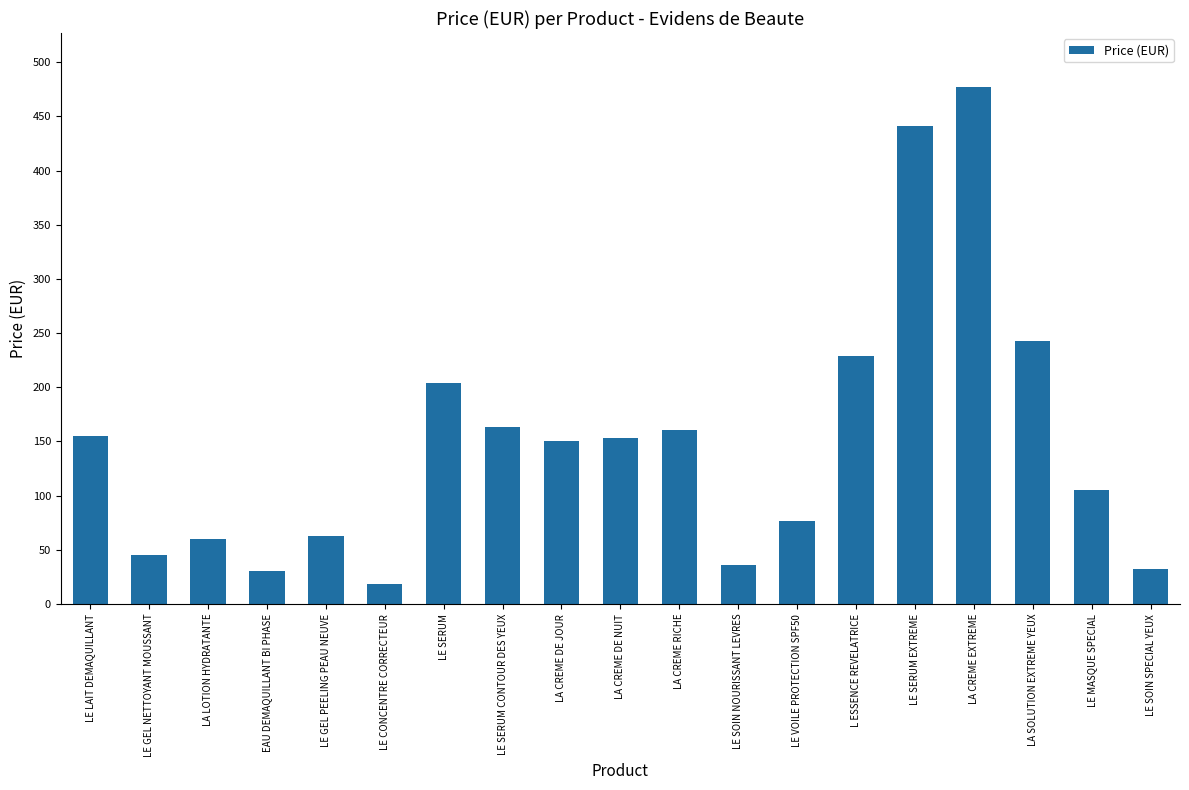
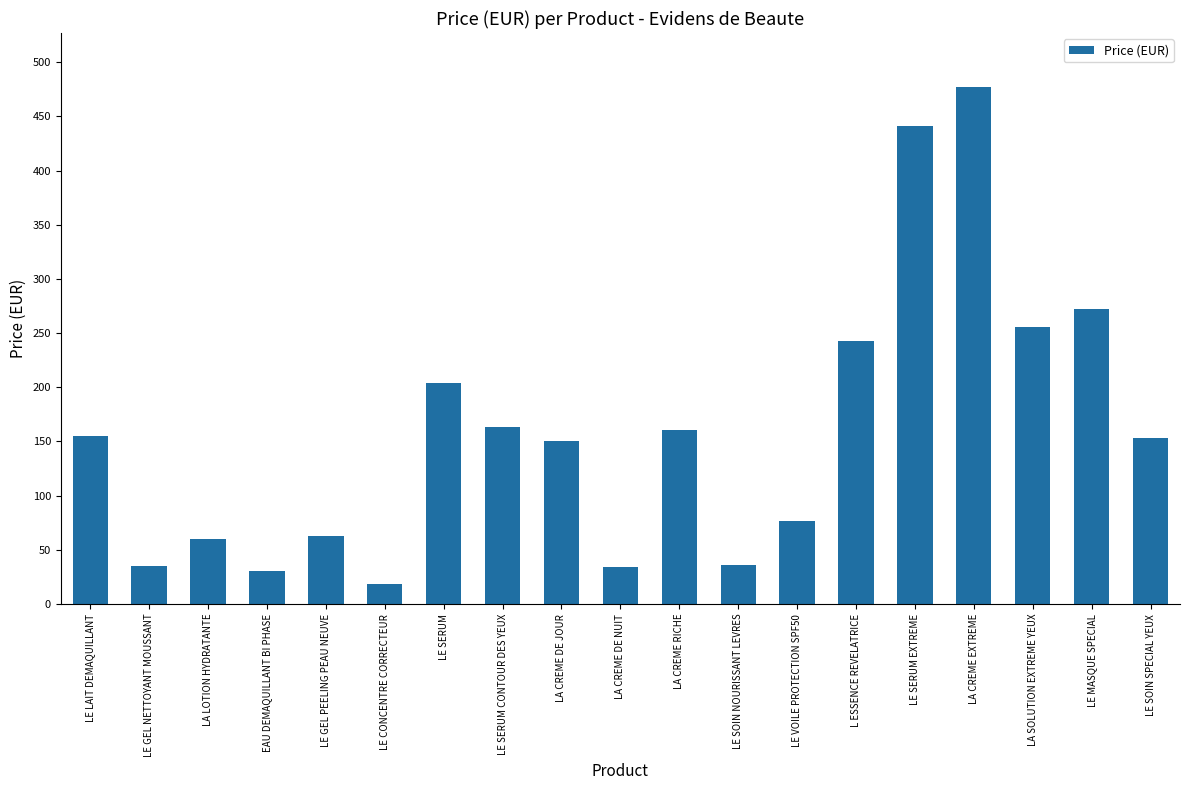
  {
    "LE LAIT DEMAQUILLANT": 155,
-   "LE GEL NETTOYANT MOUSSANT": 45,
+   "LE GEL NETTOYANT MOUSSANT": 35,
    "LA LOTION HYDRATANTE": 60,
    "EAU DEMAQUILLANT BI PHASE": 30,
    "LE GEL PEELING PEAU NEUVE": 63,
    "LE CONCENTRE CORRECTEUR": 18,
    "LE SERUM": 204,
    "LE SERUM CONTOUR DES YEUX": 163,
    "LA CREME DE JOUR": 150,
-   "LA CREME DE NUIT": 153,
+   "LA CREME DE NUIT": 34,
    "LA CREME RICHE": 161,
    "LE SOIN NOURISSANT LEVRES": 36,
    "LE VOILE PROTECTION SPF50": 77,
-   "L ESSENCE REVELATRICE": 229,
+   "L ESSENCE REVELATRICE": 243,
    "LE SERUM EXTREME": 441,
    "LA CREME EXTREME": 477,
-   "LA SOLUTION EXTREME YEUX": 243,
-   "LE MASQUE SPECIAL": 105,
-   "LE SOIN SPECIAL YEUX": 32
+   "LA SOLUTION EXTREME YEUX": 256,
+   "LE MASQUE SPECIAL": 272,
+   "LE SOIN SPECIAL YEUX": 153
  }
